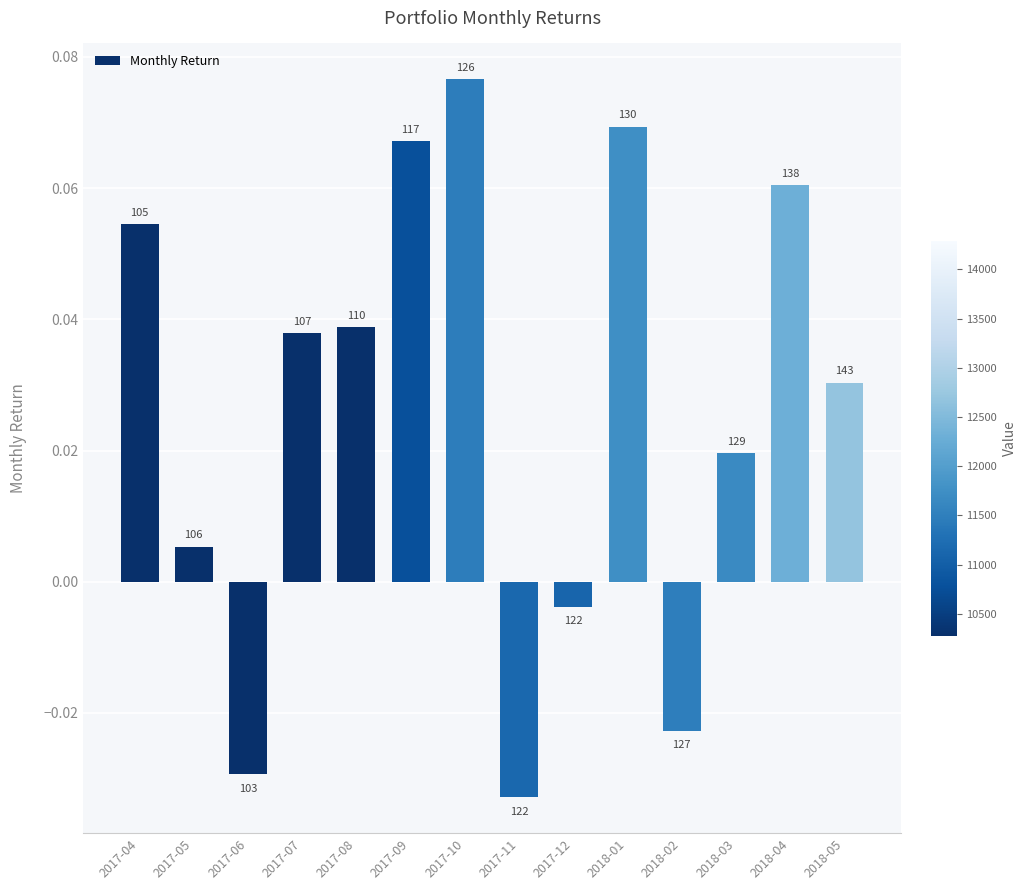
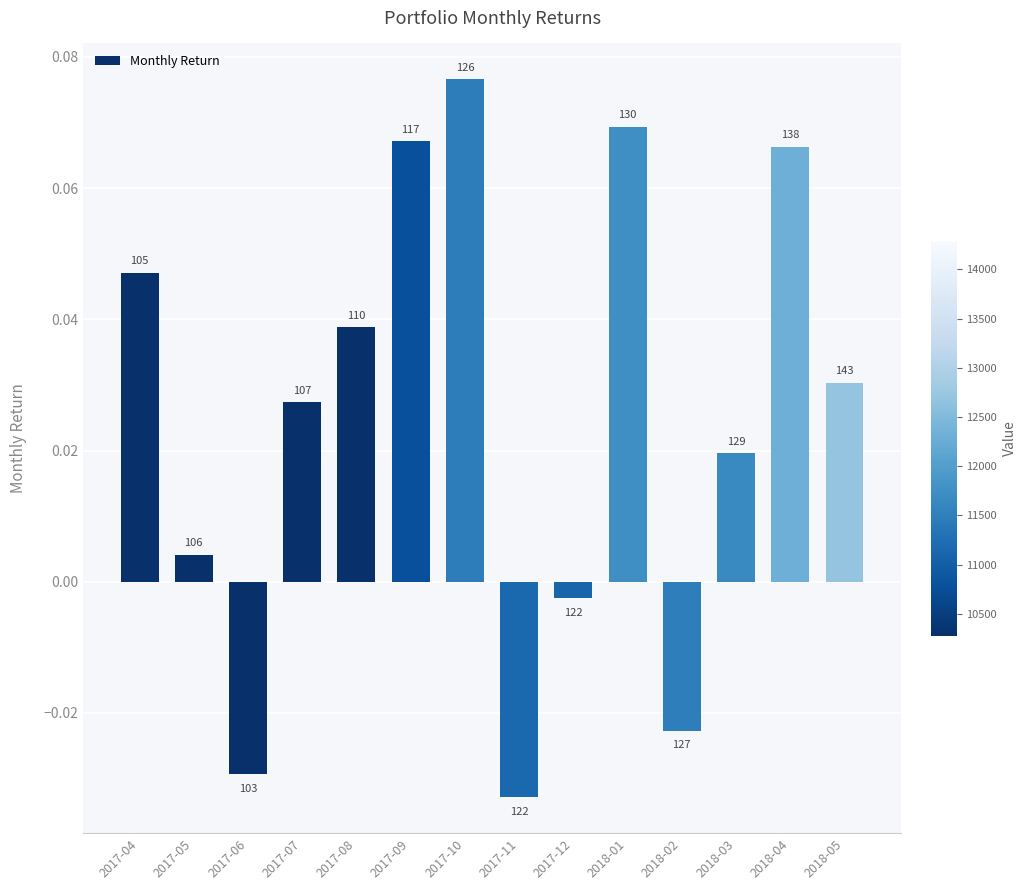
  {
-   "2017-04": 0.054,
-   "2017-05": 0.005,
-   "2017-07": 0.038,
-   "2017-12": -0.004,
-   "2018-04": 0.060
+   "2017-04": 0.047,
+   "2017-05": 0.004,
+   "2017-07": 0.027,
+   "2017-12": -0.002,
+   "2018-04": 0.066
  }
